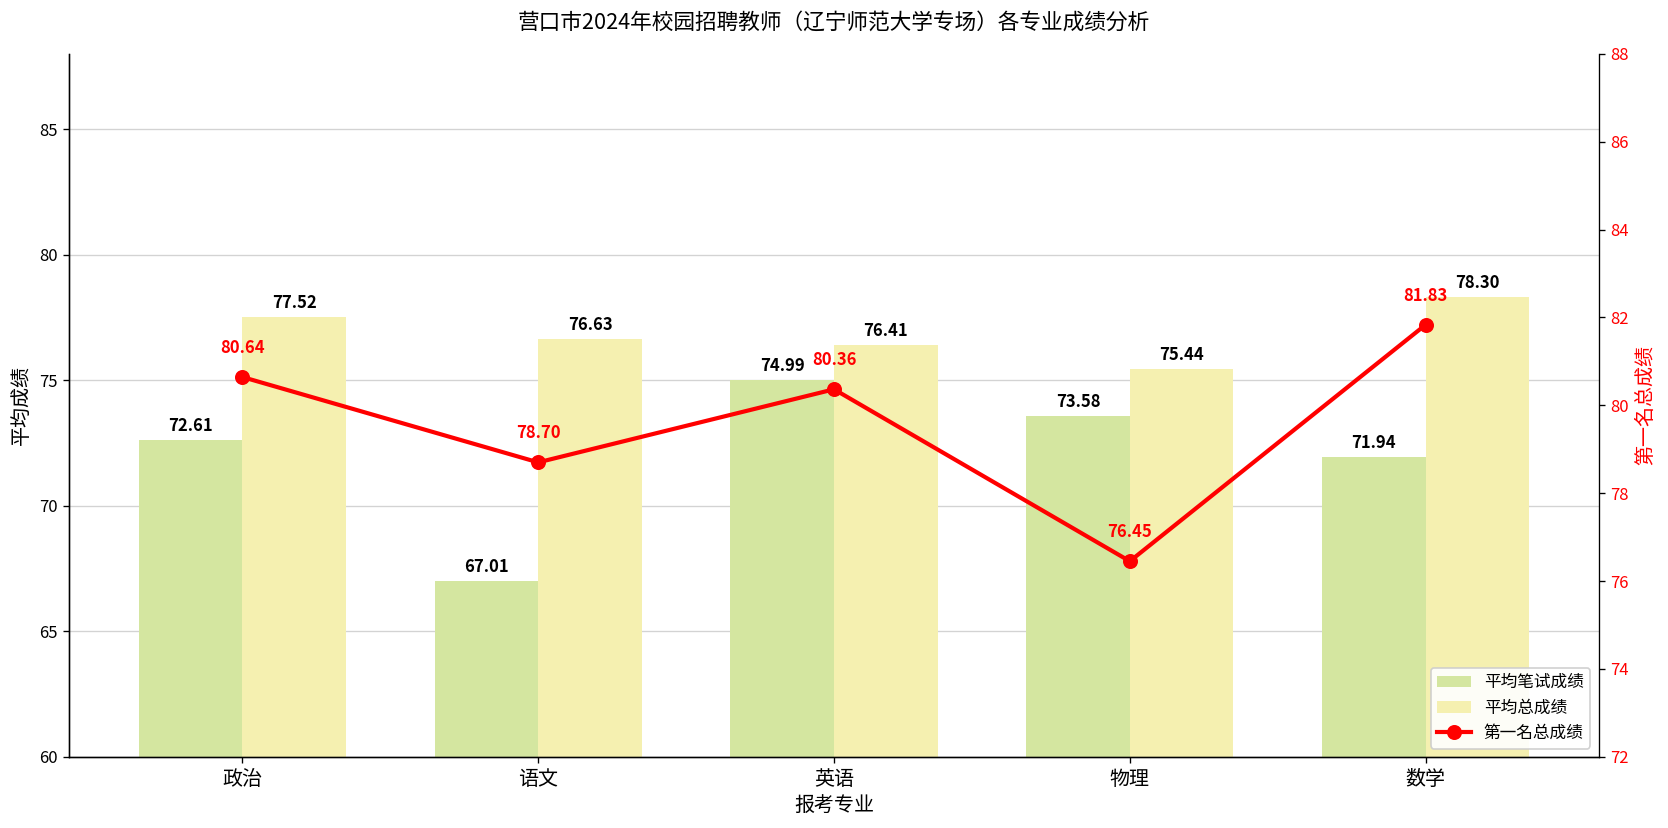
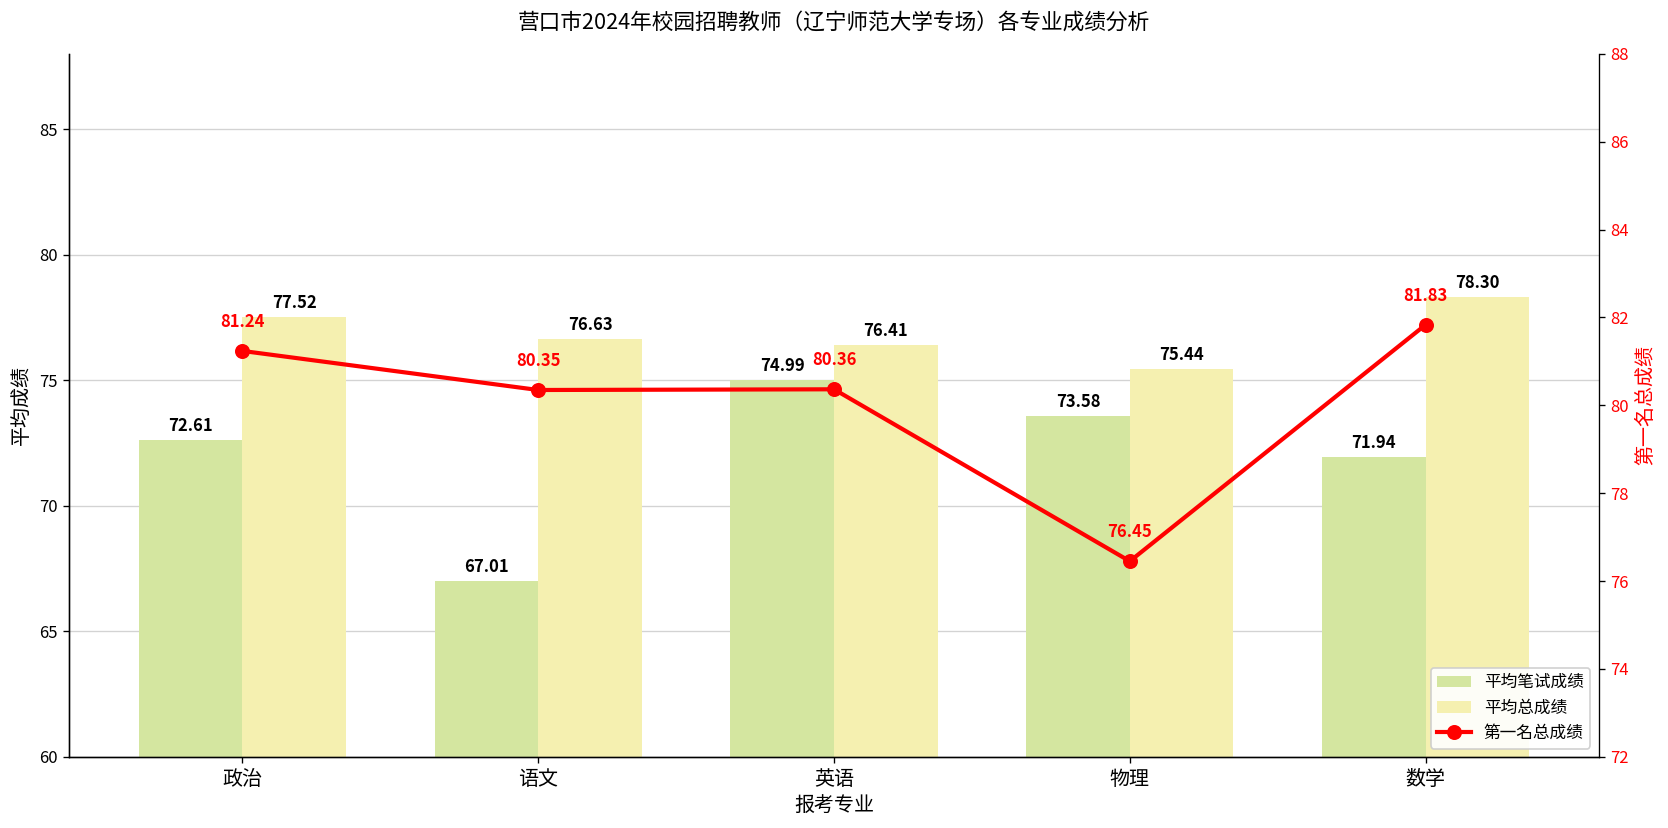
  {
    "第一名总成绩": {
-     "政治": 80.64,
-     "语文": 78.70,
+     "政治": 81.24,
+     "语文": 80.35,
      "英语": 80.36,
      "物理": 76.45,
      "数学": 81.83
    }
  }
